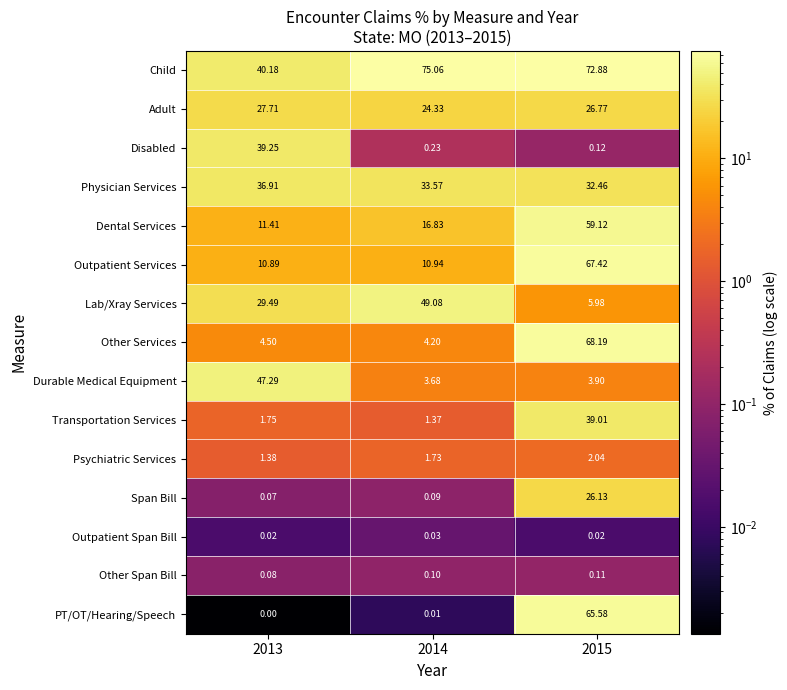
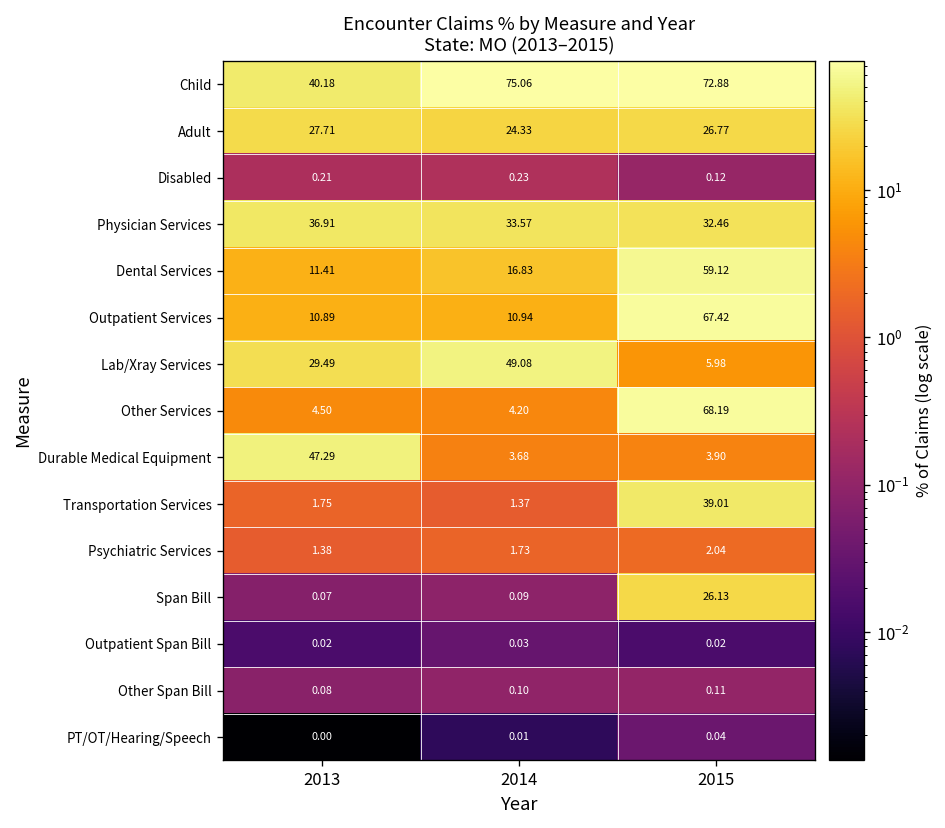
  {
    "Child": {
      "2013": 40.18,
      "2014": 75.06,
      "2015": 72.88
    },
    "Adult": {
      "2013": 27.71,
      "2014": 24.33,
      "2015": 26.77
    },
    "Disabled": {
-     "2013": 39.25,
+     "2013": 0.21,
      "2014": 0.23,
      "2015": 0.12
    },
    "Physician Services": {
      "2013": 36.91,
      "2014": 33.57,
      "2015": 32.46
    },
    "Dental Services": {
      "2013": 11.41,
      "2014": 16.83,
      "2015": 59.12
    },
    "Outpatient Services": {
      "2013": 10.89,
      "2014": 10.94,
      "2015": 67.42
    },
    "Lab/Xray Services": {
      "2013": 29.49,
      "2014": 49.08,
      "2015": 5.98
    },
    "Other Services": {
      "2013": 4.50,
      "2014": 4.20,
      "2015": 68.19
    },
    "Durable Medical Equipment": {
      "2013": 47.29,
      "2014": 3.68,
      "2015": 3.90
    },
    "Transportation Services": {
      "2013": 1.75,
      "2014": 1.37,
      "2015": 39.01
    },
    "Psychiatric Services": {
      "2013": 1.38,
      "2014": 1.73,
      "2015": 2.04
    },
    "Span Bill": {
      "2013": 0.07,
      "2014": 0.09,
      "2015": 26.13
    },
    "Outpatient Span Bill": {
      "2013": 0.02,
      "2014": 0.03,
      "2015": 0.02
    },
    "Other Span Bill": {
      "2013": 0.08,
      "2014": 0.10,
      "2015": 0.11
    },
    "PT/OT/Hearing/Speech": {
      "2013": 0.00,
      "2014": 0.01,
-     "2015": 65.58
+     "2015": 0.04
    }
  }
